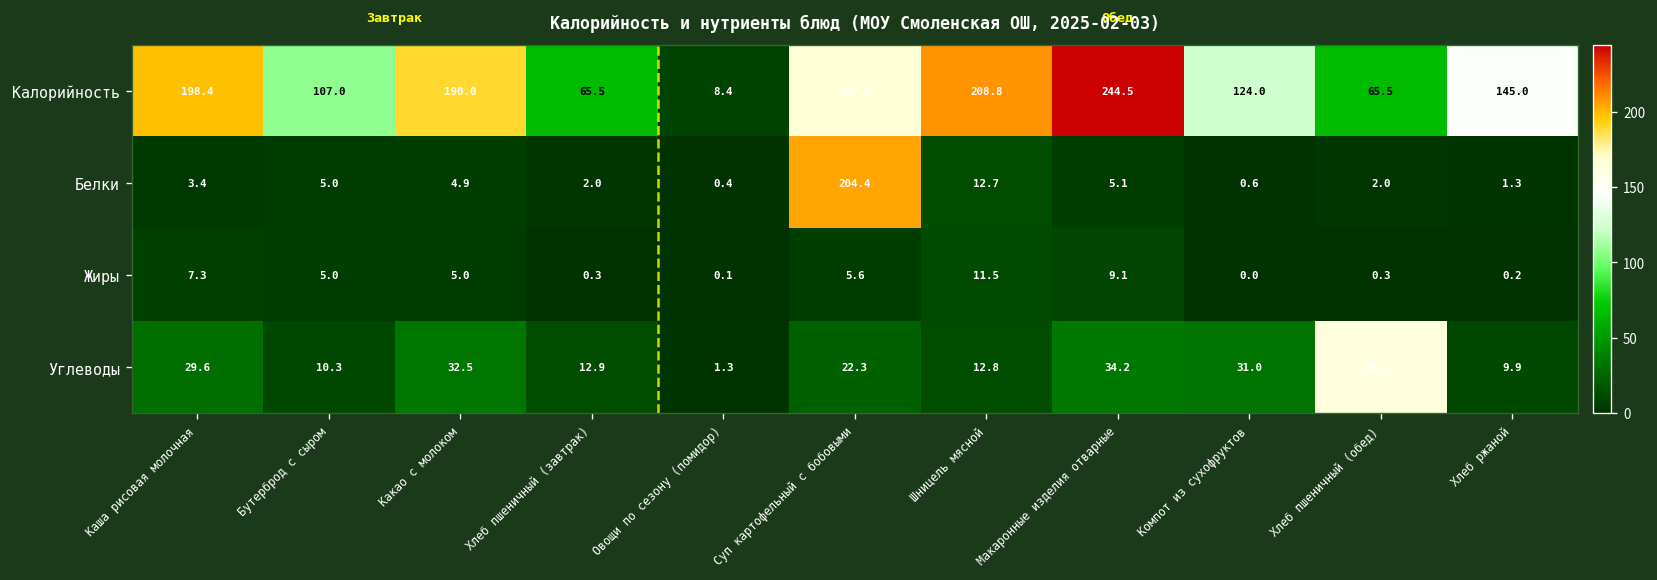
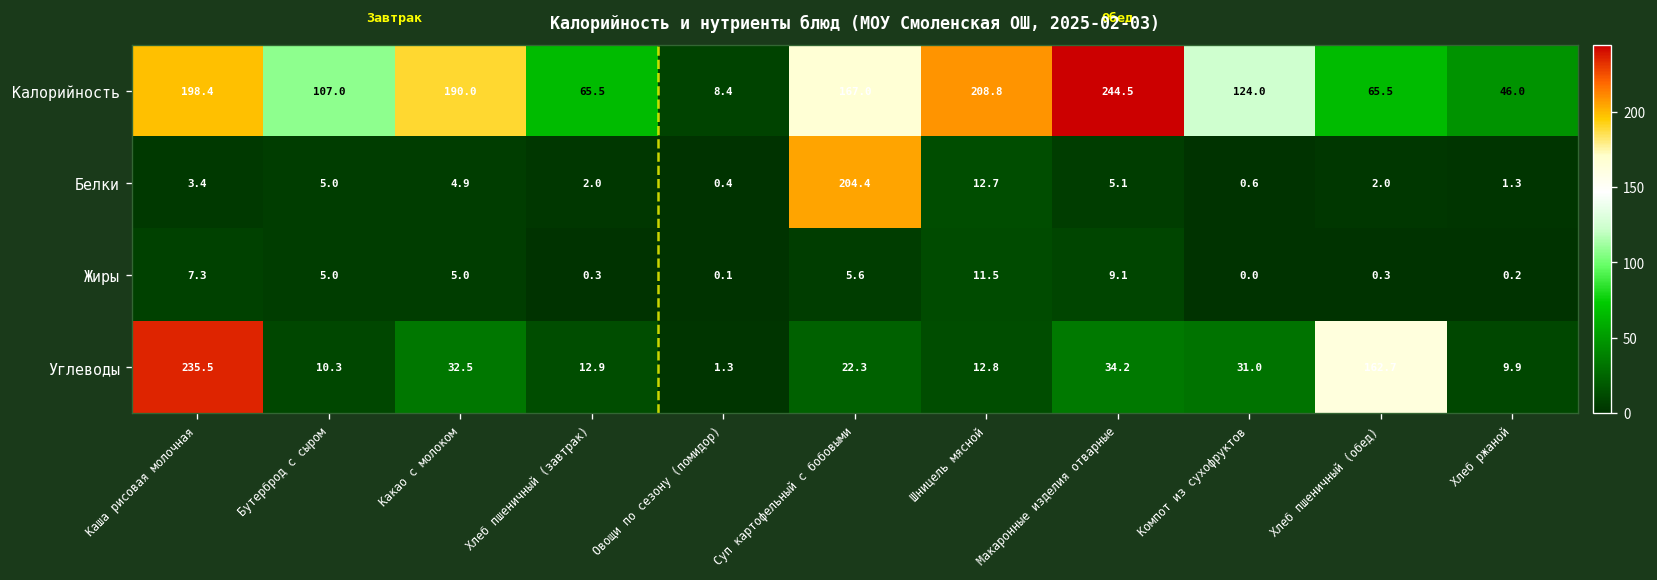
  {
    "Калорийность": {
      "Каша рисовая молочная": 198.4,
      "Бутерброд с сыром": 107.0,
      "Какао с молоком": 190.0,
      "Хлеб пшеничный (завтрак)": 65.5,
      "Овощи по сезону (помидор)": 8.4,
      "Шницель мясной": 208.8,
      "Макаронные изделия отварные": 244.5,
      "Компот из сухофруктов": 124.0,
      "Хлеб пшеничный (обед)": 65.5,
-     "Хлеб ржаной": 145.0
+     "Хлеб ржаной": 46.0
    },
    "Белки": {
      "Каша рисовая молочная": 3.4,
      "Бутерброд с сыром": 5.0,
      "Какао с молоком": 4.9,
      "Хлеб пшеничный (завтрак)": 2.0,
      "Овощи по сезону (помидор)": 0.4,
      "Суп картофельный с бобовыми": 204.4,
      "Шницель мясной": 12.7,
      "Макаронные изделия отварные": 5.1,
      "Компот из сухофруктов": 0.6,
      "Хлеб пшеничный (обед)": 2.0,
      "Хлеб ржаной": 1.3
    },
    "Жиры": {
      "Каша рисовая молочная": 7.3,
      "Бутерброд с сыром": 5.0,
      "Какао с молоком": 5.0,
      "Хлеб пшеничный (завтрак)": 0.3,
      "Овощи по сезону (помидор)": 0.1,
      "Суп картофельный с бобовыми": 5.6,
      "Шницель мясной": 11.5,
      "Макаронные изделия отварные": 9.1,
      "Компот из сухофруктов": 0.0,
      "Хлеб пшеничный (обед)": 0.3,
      "Хлеб ржаной": 0.2
    },
    "Углеводы": {
-     "Каша рисовая молочная": 29.6,
+     "Каша рисовая молочная": 235.5,
      "Бутерброд с сыром": 10.3,
      "Какао с молоком": 32.5,
      "Хлеб пшеничный (завтрак)": 12.9,
      "Овощи по сезону (помидор)": 1.3,
      "Суп картофельный с бобовыми": 22.3,
      "Шницель мясной": 12.8,
      "Макаронные изделия отварные": 34.2,
      "Компот из сухофруктов": 31.0,
      "Хлеб ржаной": 9.9
    }
  }
